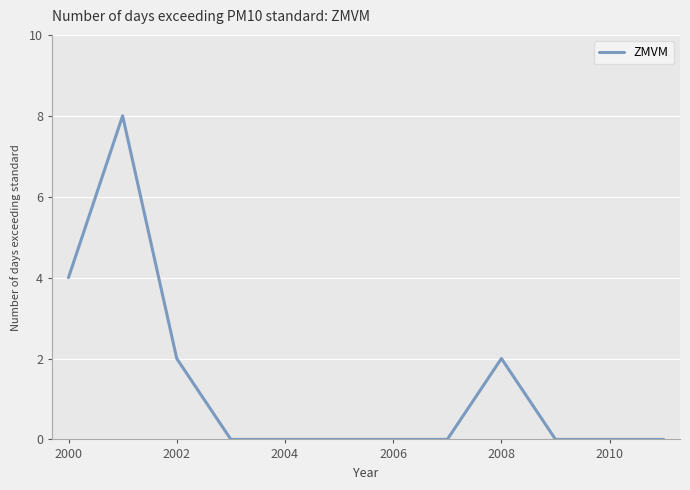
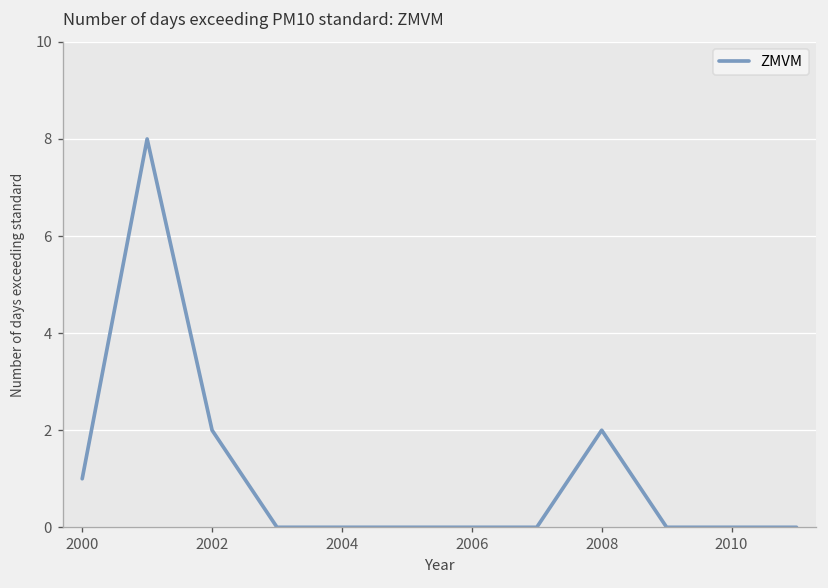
  {
-   "2000": 4,
+   "2000": 1,
    "2002": 2,
    "2004": 0,
    "2006": 0,
    "2008": 2,
    "2010": 0
  }
